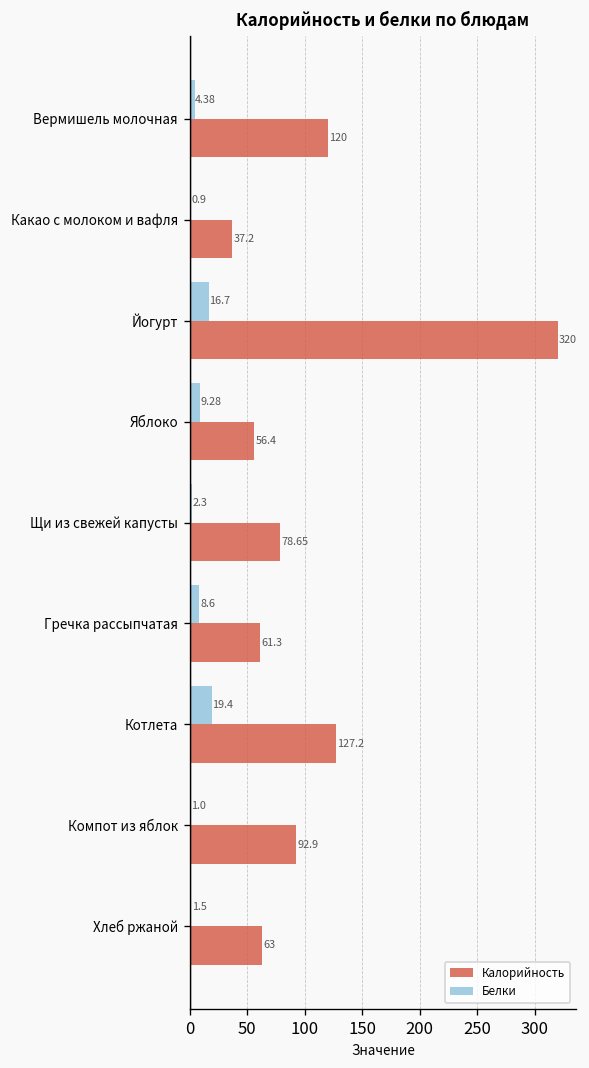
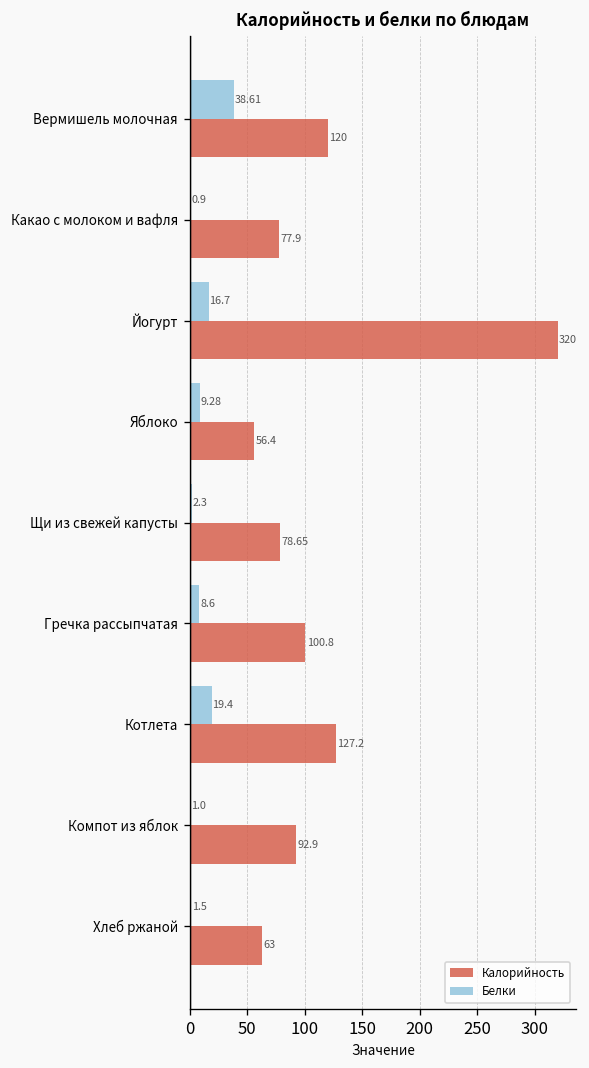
  {
    "Калорийность": {
      "Вермишель молочная": 120,
-     "Какао с молоком и вафля": 37.2,
+     "Какао с молоком и вафля": 77.9,
      "Йогурт": 320,
      "Яблоко": 56.4,
      "Щи из свежей капусты": 78.65,
-     "Гречка рассыпчатая": 61.3,
+     "Гречка рассыпчатая": 100.8,
      "Котлета": 127.2,
      "Компот из яблок": 92.9,
      "Хлеб ржаной": 63
    },
    "Белки": {
-     "Вермишель молочная": 4.38,
+     "Вермишель молочная": 38.61,
      "Какао с молоком и вафля": 0.9,
      "Йогурт": 16.7,
      "Яблоко": 9.28,
      "Щи из свежей капусты": 2.3,
      "Гречка рассыпчатая": 8.6,
      "Котлета": 19.4,
      "Компот из яблок": 1.0,
      "Хлеб ржаной": 1.5
    }
  }
